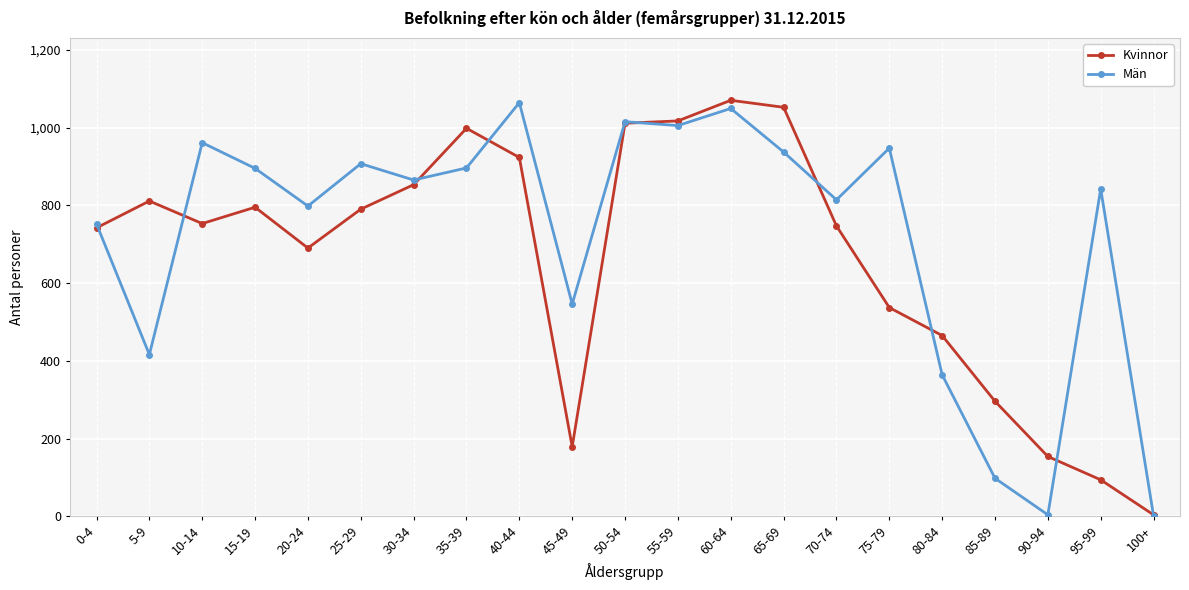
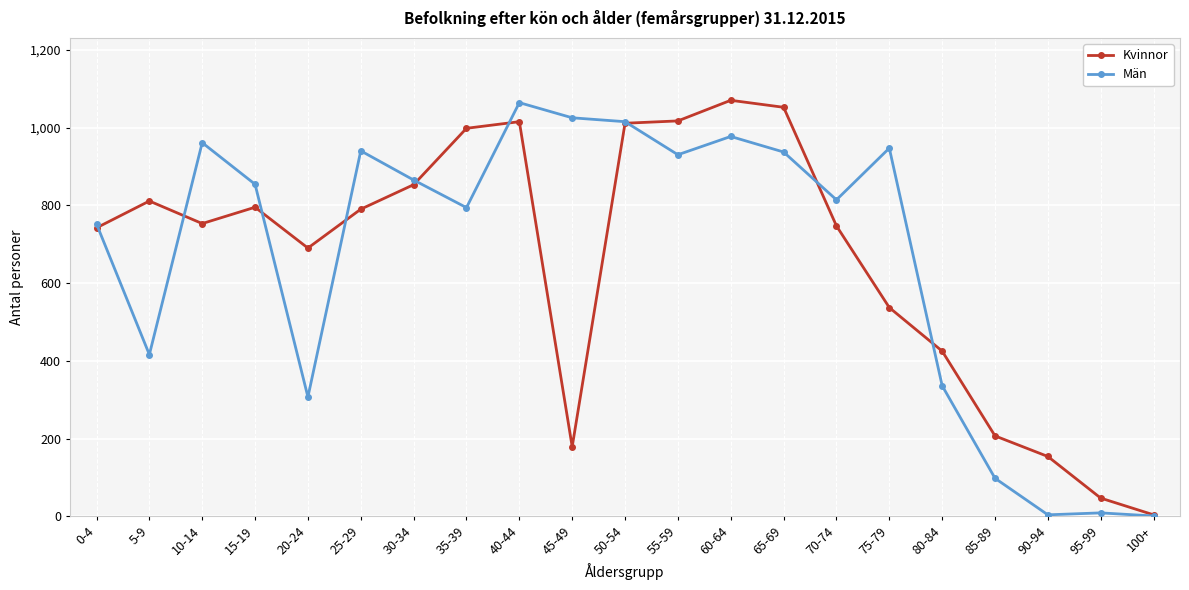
  {
    "Kvinnor": {
      "0-4": "740",
      "5-9": "810",
      "10-14": "750",
      "15-19": "800",
      "20-24": "690",
      "25-29": "790",
      "30-34": "850",
      "35-39": "1,000",
-     "40-44": "920",
+     "40-44": "1,020",
      "45-49": "180",
      "55-59": "1,020",
      "60-64": "1,070",
      "65-69": "1,050",
      "70-74": "750",
      "75-79": "540",
-     "80-84": "470",
-     "85-89": "300",
+     "80-84": "430",
+     "85-89": "210",
      "90-94": "150",
-     "95-99": "90"
+     "95-99": "50"
    },
    "Män": {
      "0-4": "750",
      "5-9": "420",
      "10-14": "960",
-     "15-19": "900",
-     "20-24": "800",
-     "25-29": "910",
+     "15-19": "850",
+     "20-24": "310",
+     "25-29": "940",
      "30-34": "870",
-     "35-39": "900",
+     "35-39": "790",
      "40-44": "1,060",
-     "45-49": "550",
-     "55-59": "1,010",
-     "60-64": "1,050",
+     "45-49": "1,030",
+     "55-59": "930",
+     "60-64": "980",
      "65-69": "940",
      "70-74": "810",
      "75-79": "950",
-     "80-84": "360",
+     "80-84": "340",
      "85-89": "100",
      "90-94": "0",
-     "95-99": "840"
+     "95-99": "10"
    }
  }
